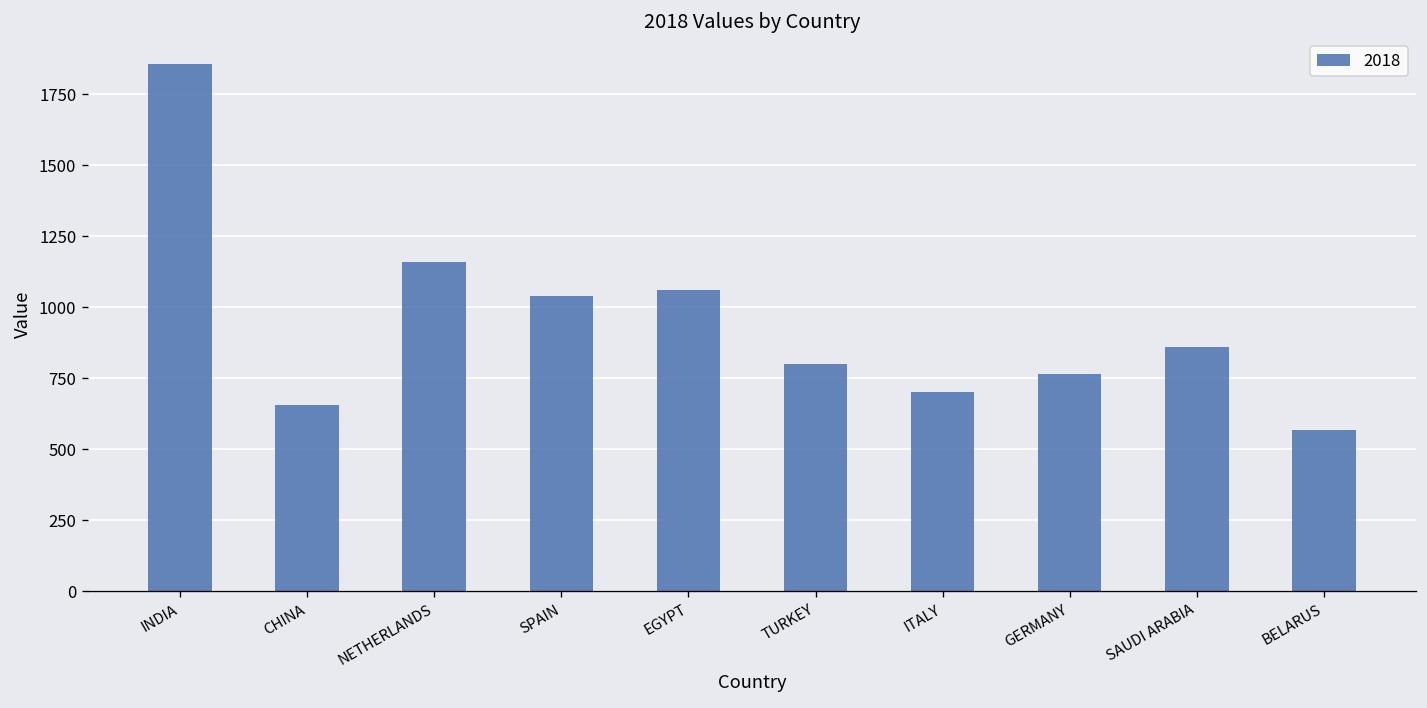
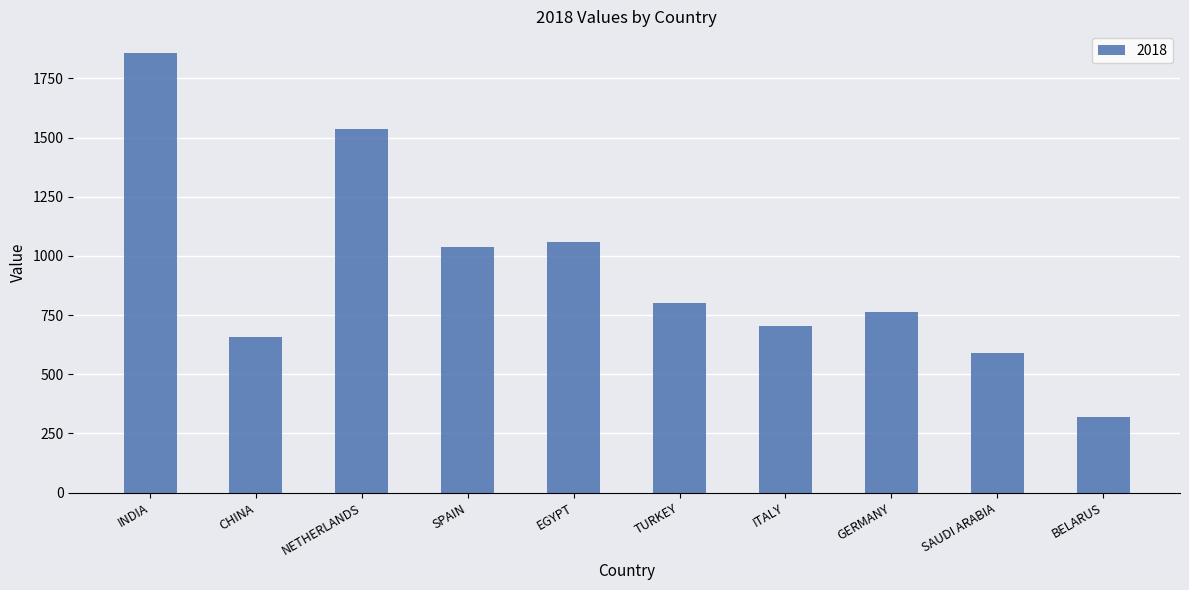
  {
    "INDIA": 1860,
    "CHINA": 660,
-   "NETHERLANDS": 1160,
+   "NETHERLANDS": 1540,
    "SPAIN": 1040,
    "EGYPT": 1060,
    "TURKEY": 800,
    "ITALY": 700,
    "GERMANY": 760,
-   "SAUDI ARABIA": 860,
-   "BELARUS": 570
+   "SAUDI ARABIA": 590,
+   "BELARUS": 320
  }
